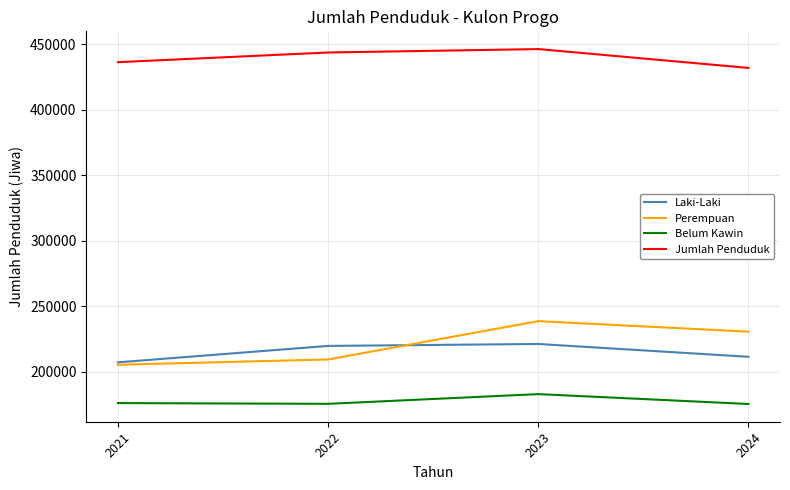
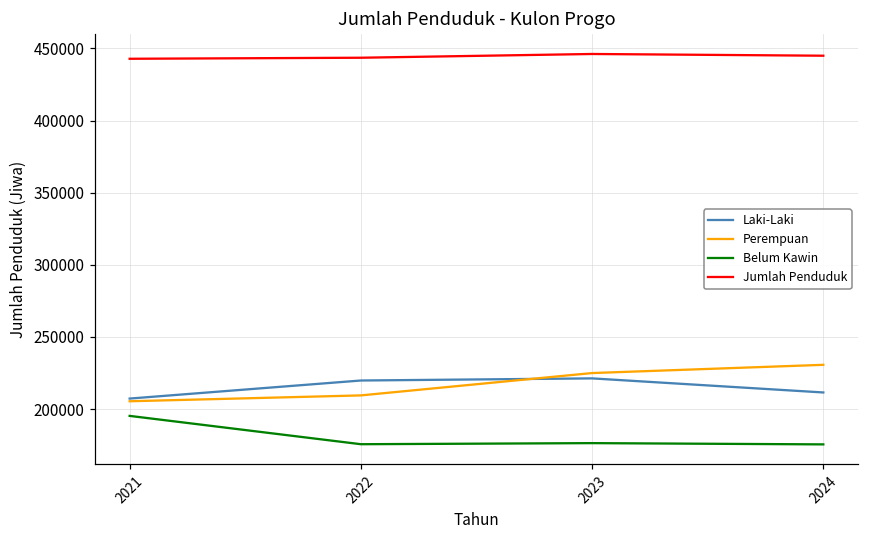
  {
    "Laki-Laki": {
      "2022": 220000,
      "2023": 221000,
      "2024": 211000
    },
    "Perempuan": {
      "2022": 209000,
-     "2023": 239000,
+     "2023": 225000,
      "2024": 231000
    },
    "Belum Kawin": {
-     "2021": 176000,
+     "2021": 195000,
      "2022": 176000,
-     "2023": 183000,
+     "2023": 176000,
      "2024": 175000
    },
    "Jumlah Penduduk": {
-     "2021": 436000,
+     "2021": 443000,
      "2022": 444000,
      "2023": 446000,
-     "2024": 432000
+     "2024": 445000
    }
  }
